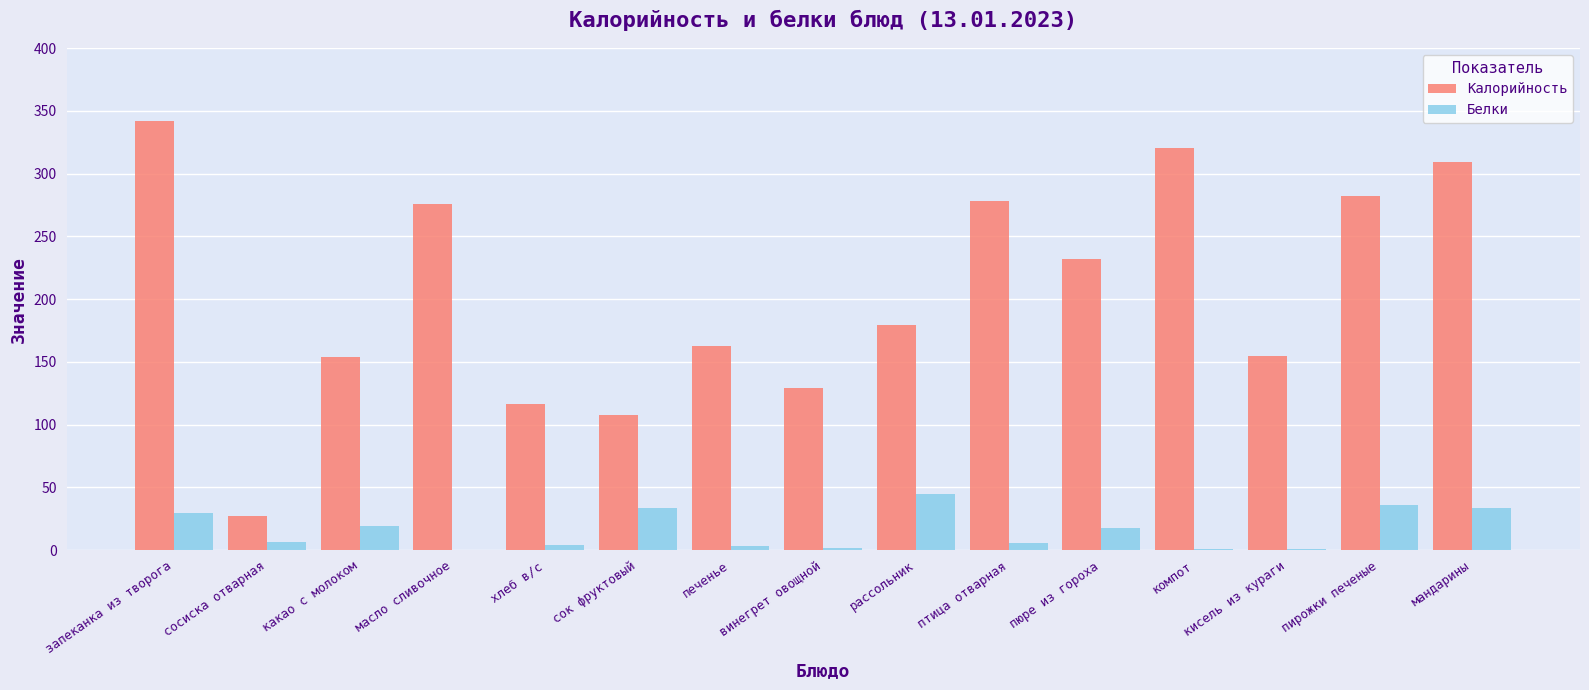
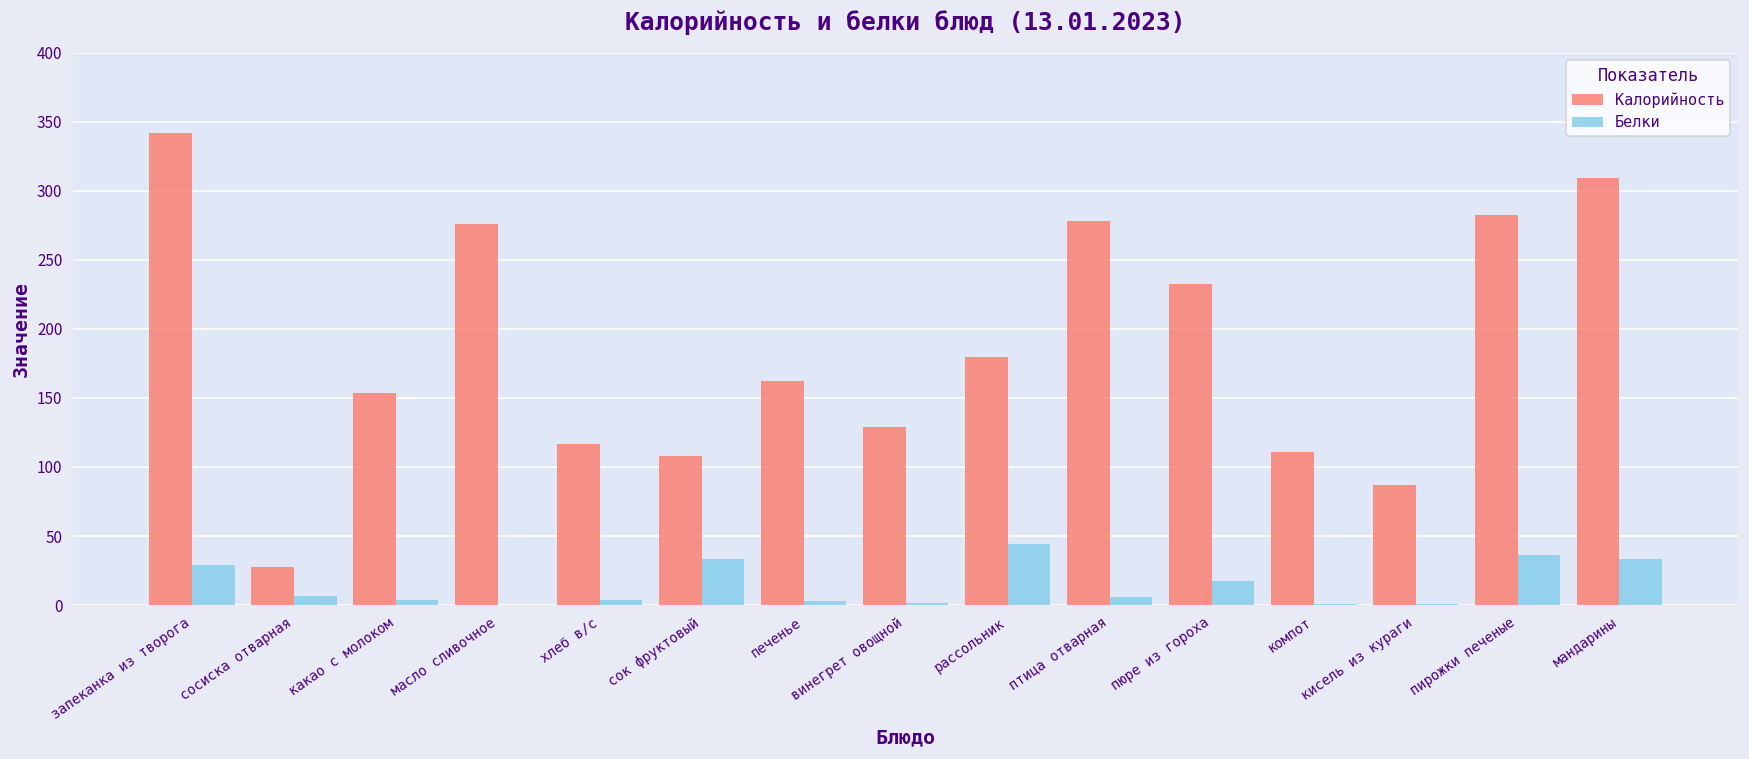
  {
    "Калорийность": {
      "запеканка из творога": 342,
      "сосиска отварная": 27,
      "какао с молоком": 154,
      "масло сливочное": 276,
      "хлеб в/с": 117,
      "сок фруктовый": 108,
      "печенье": 162,
      "винегрет овощной": 129,
      "рассольник": 180,
      "птица отварная": 278,
      "пюре из гороха": 232,
-     "компот": 321,
-     "кисель из кураги": 155,
+     "компот": 111,
+     "кисель из кураги": 87,
      "пирожки печеные": 282,
      "мандарины": 309
    },
    "Белки": {
      "запеканка из творога": 29,
      "сосиска отварная": 7,
-     "какао с молоком": 19,
+     "какао с молоком": 4,
      "хлеб в/с": 4,
      "сок фруктовый": 33,
      "печенье": 3,
      "рассольник": 44,
      "птица отварная": 6,
      "пюре из гороха": 17,
      "пирожки печеные": 36,
      "мандарины": 33
    }
  }
